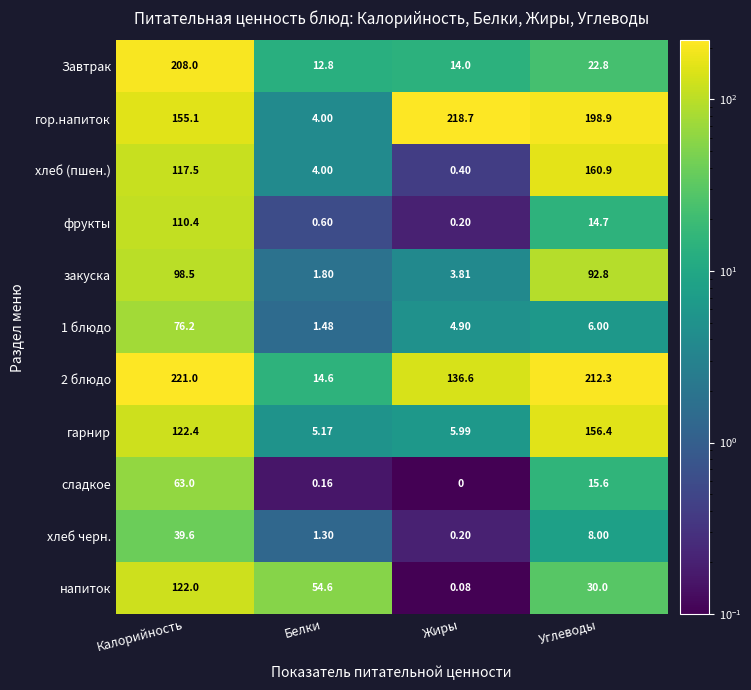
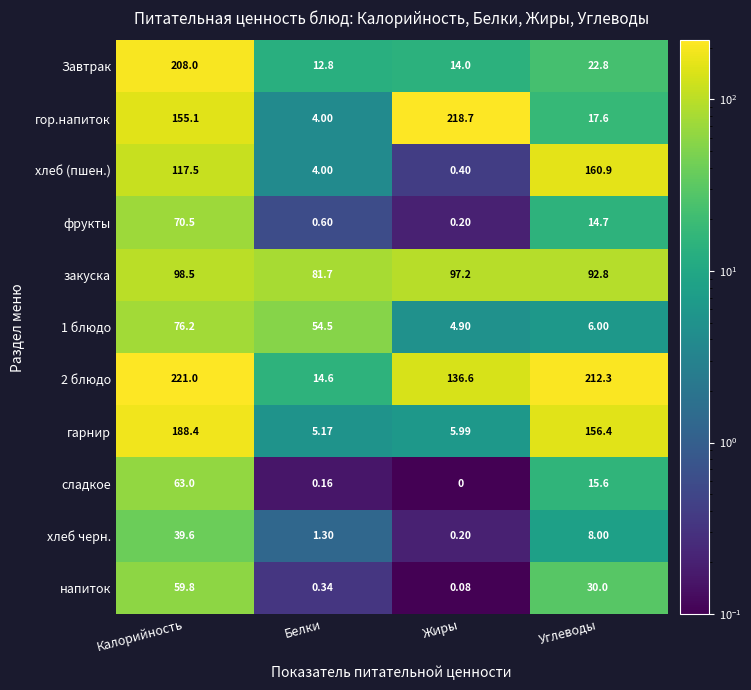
  {
    "Завтрак": {
      "Калорийность": 208.0,
      "Белки": 12.8,
      "Жиры": 14.0,
      "Углеводы": 22.8
    },
    "гор.напиток": {
      "Калорийность": 155.1,
      "Белки": 4.00,
      "Жиры": 218.7,
-     "Углеводы": 198.9
+     "Углеводы": 17.6
    },
    "хлеб (пшен.)": {
      "Калорийность": 117.5,
      "Белки": 4.00,
      "Жиры": 0.40,
      "Углеводы": 160.9
    },
    "фрукты": {
-     "Калорийность": 110.4,
+     "Калорийность": 70.5,
      "Белки": 0.60,
      "Жиры": 0.20,
      "Углеводы": 14.7
    },
    "закуска": {
      "Калорийность": 98.5,
-     "Белки": 1.80,
-     "Жиры": 3.81,
+     "Белки": 81.7,
+     "Жиры": 97.2,
      "Углеводы": 92.8
    },
    "1 блюдо": {
      "Калорийность": 76.2,
-     "Белки": 1.48,
+     "Белки": 54.5,
      "Жиры": 4.90,
      "Углеводы": 6.00
    },
    "2 блюдо": {
      "Калорийность": 221.0,
      "Белки": 14.6,
      "Жиры": 136.6,
      "Углеводы": 212.3
    },
    "гарнир": {
-     "Калорийность": 122.4,
+     "Калорийность": 188.4,
      "Белки": 5.17,
      "Жиры": 5.99,
      "Углеводы": 156.4
    },
    "сладкое": {
      "Калорийность": 63.0,
      "Белки": 0.16,
      "Жиры": 0,
      "Углеводы": 15.6
    },
    "хлеб черн.": {
      "Калорийность": 39.6,
      "Белки": 1.30,
      "Жиры": 0.20,
      "Углеводы": 8.00
    },
    "напиток": {
-     "Калорийность": 122.0,
-     "Белки": 54.6,
+     "Калорийность": 59.8,
+     "Белки": 0.34,
      "Жиры": 0.08,
      "Углеводы": 30.0
    }
  }
